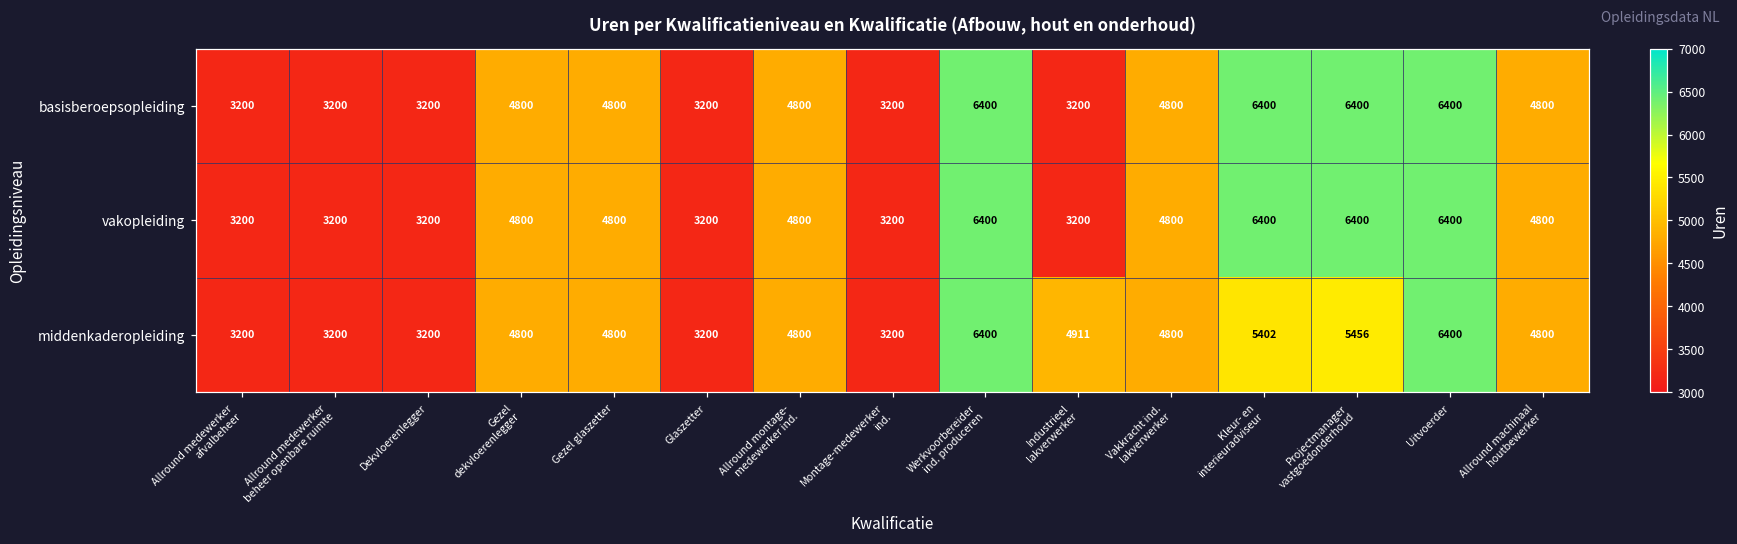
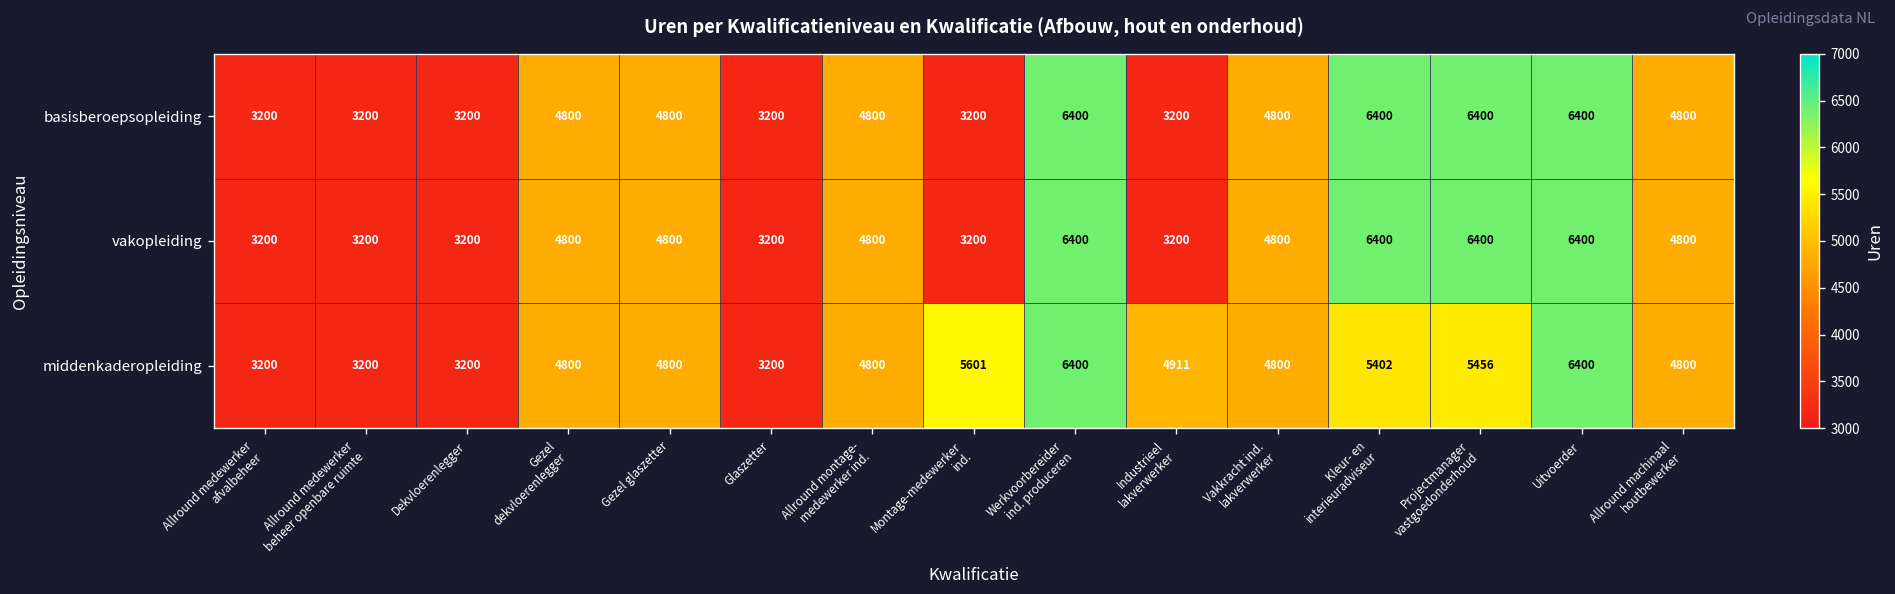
  {
    "basisberoepsopleiding": {
      "Allround medewerker afvalbeheer": 3200,
      "Allround medewerker beheer openbare ruimte": 3200,
      "Dekvloerenlegger": 3200,
      "Gezel dekvloerenlegger": 4800,
      "Gezel glaszetter": 4800,
      "Glaszetter": 3200,
      "Allround montage- medewerker ind.": 4800,
      "Montage-medewerker ind.": 3200,
      "Werkvoorbereider ind. produceren": 6400,
      "Industrieel lakverwerker": 3200,
      "Vakkracht ind. lakverwerker": 4800,
      "Kleur- en interieuradviseur": 6400,
      "Projectmanager vastgoedonderhoud": 6400,
      "Uitvoerder": 6400,
      "Allround machinaal houtbewerker": 4800
    },
    "vakopleiding": {
      "Allround medewerker afvalbeheer": 3200,
      "Allround medewerker beheer openbare ruimte": 3200,
      "Dekvloerenlegger": 3200,
      "Gezel dekvloerenlegger": 4800,
      "Gezel glaszetter": 4800,
      "Glaszetter": 3200,
      "Allround montage- medewerker ind.": 4800,
      "Montage-medewerker ind.": 3200,
      "Werkvoorbereider ind. produceren": 6400,
      "Industrieel lakverwerker": 3200,
      "Vakkracht ind. lakverwerker": 4800,
      "Kleur- en interieuradviseur": 6400,
      "Projectmanager vastgoedonderhoud": 6400,
      "Uitvoerder": 6400,
      "Allround machinaal houtbewerker": 4800
    },
    "middenkaderopleiding": {
      "Allround medewerker afvalbeheer": 3200,
      "Allround medewerker beheer openbare ruimte": 3200,
      "Dekvloerenlegger": 3200,
      "Gezel dekvloerenlegger": 4800,
      "Gezel glaszetter": 4800,
      "Glaszetter": 3200,
      "Allround montage- medewerker ind.": 4800,
-     "Montage-medewerker ind.": 3200,
+     "Montage-medewerker ind.": 5601,
      "Werkvoorbereider ind. produceren": 6400,
      "Industrieel lakverwerker": 4911,
      "Vakkracht ind. lakverwerker": 4800,
      "Kleur- en interieuradviseur": 5402,
      "Projectmanager vastgoedonderhoud": 5456,
      "Uitvoerder": 6400,
      "Allround machinaal houtbewerker": 4800
    }
  }
